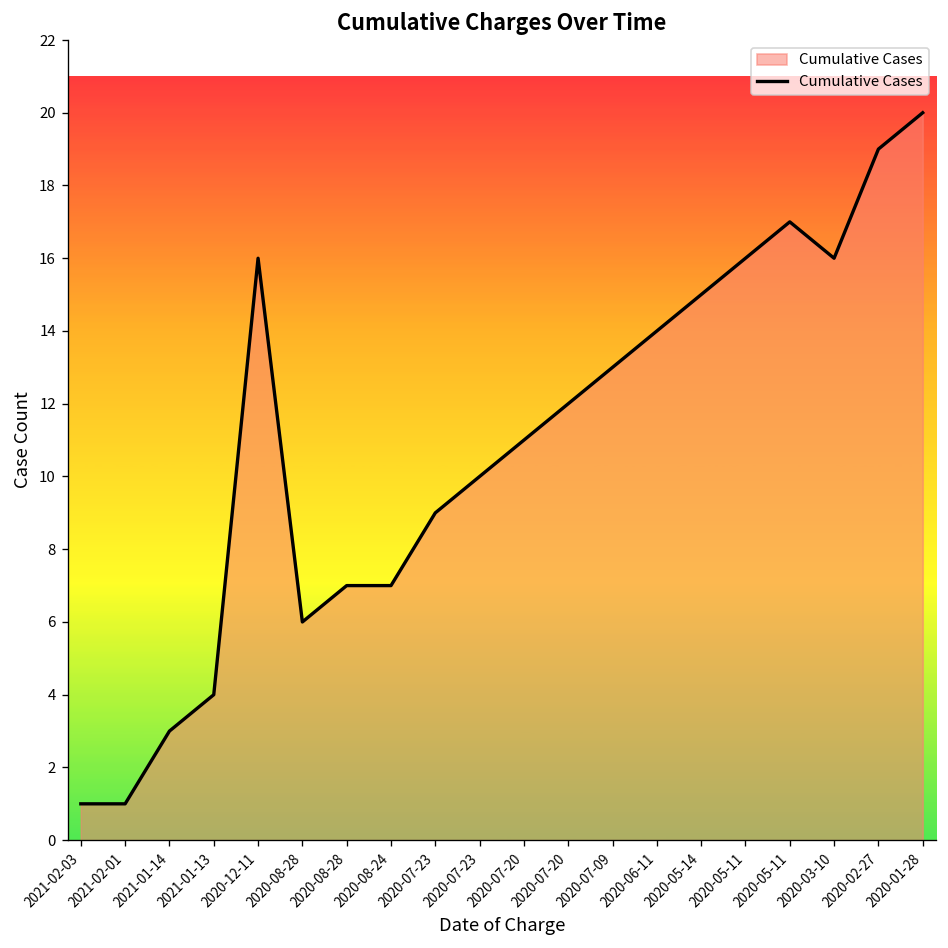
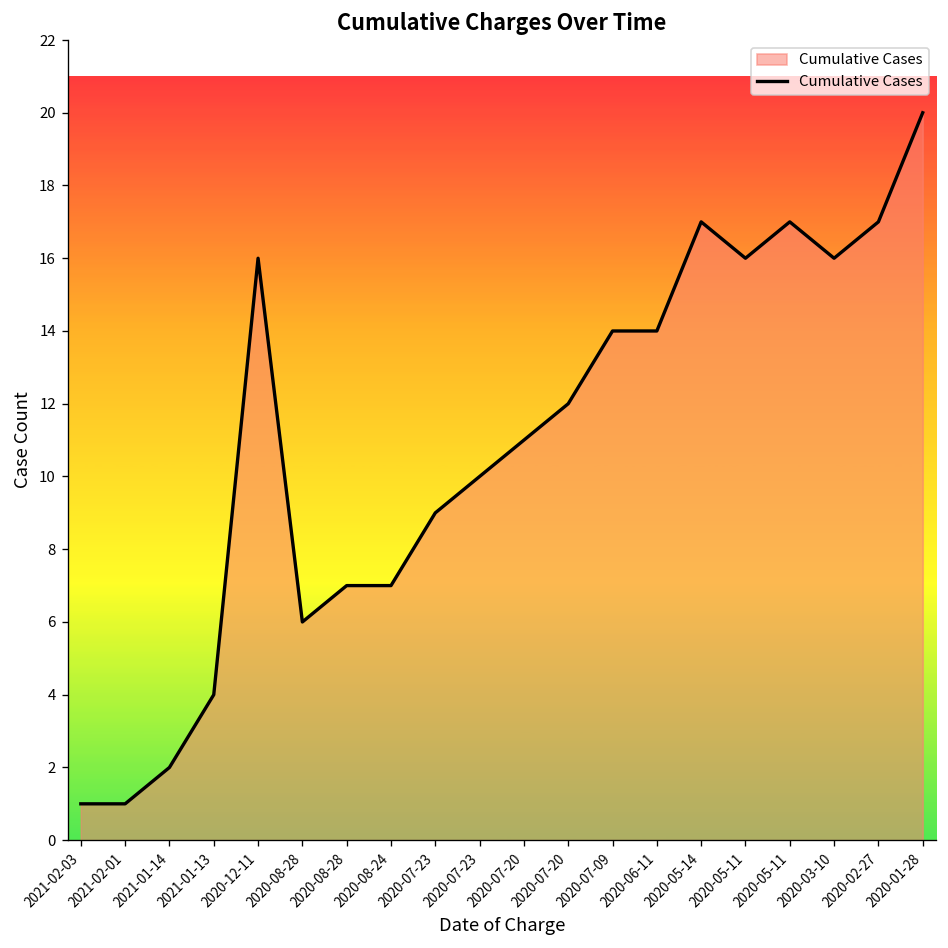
  {
    "2021-02-03": 1,
    "2021-02-01": 1,
-   "2021-01-14": 3,
+   "2021-01-14": 2,
    "2021-01-13": 4,
    "2020-12-11": 16,
    "2020-08-24": 7,
-   "2020-07-09": 13,
+   "2020-07-09": 14,
    "2020-06-11": 14,
-   "2020-05-14": 15,
+   "2020-05-14": 17,
    "2020-03-10": 16,
-   "2020-02-27": 19,
+   "2020-02-27": 17,
    "2020-01-28": 20
  }
